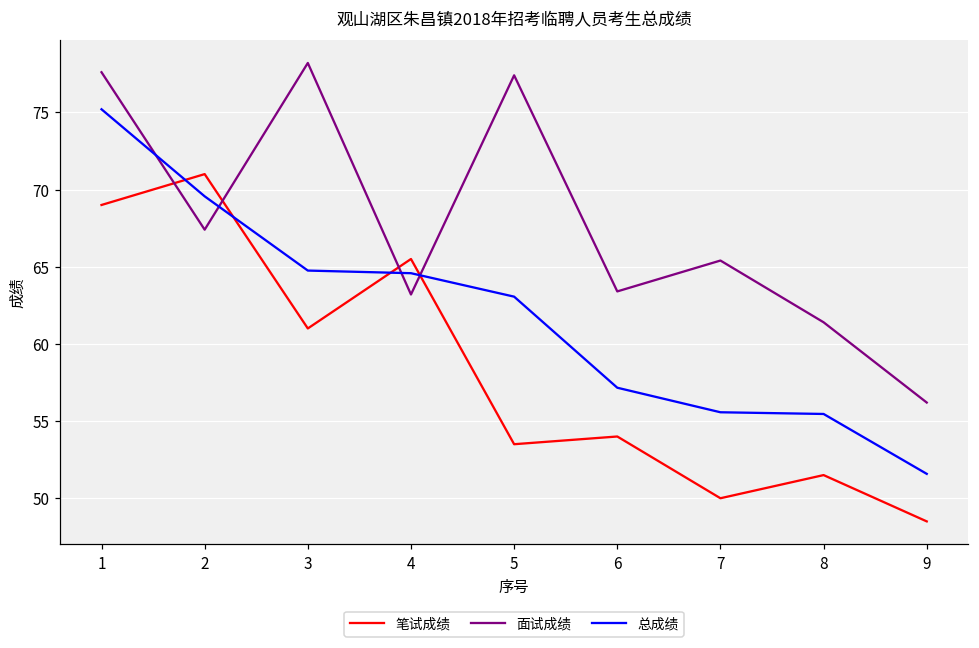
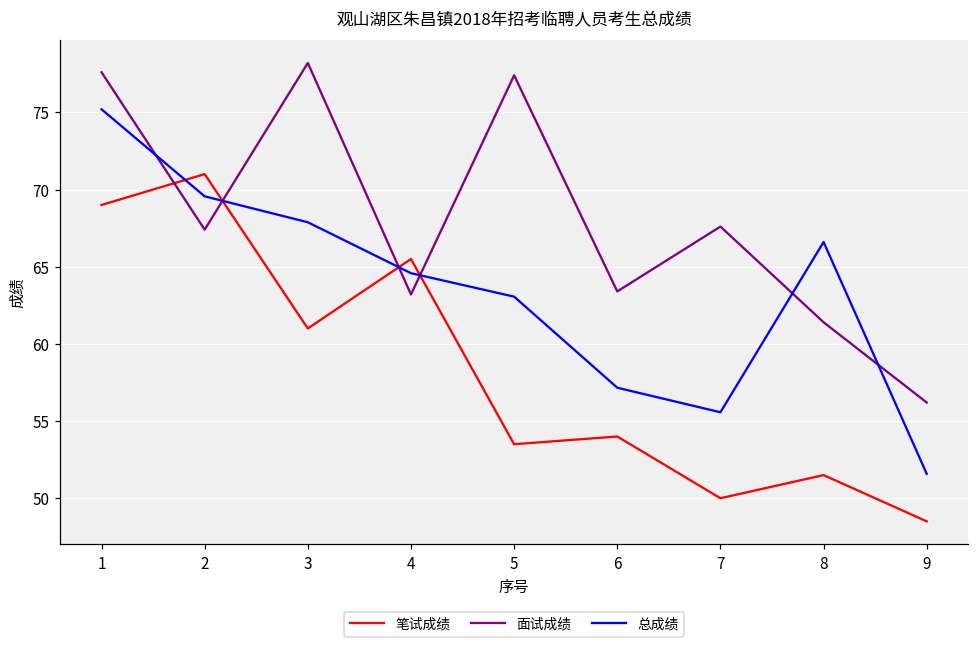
  {
    "笔试成绩": {
      "1": 69.0,
      "2": 71.0,
      "3": 61.0,
      "4": 65.5,
      "5": 53.5,
      "6": 54.0,
      "7": 50.0,
      "8": 51.5,
      "9": 48.5
    },
    "面试成绩": {
      "1": 77.6,
      "2": 67.4,
      "3": 78.2,
      "4": 63.2,
      "5": 77.4,
      "6": 63.4,
-     "7": 65.4,
+     "7": 67.6,
      "8": 61.4,
      "9": 56.2
    },
    "总成绩": {
      "1": 75.2,
      "2": 69.6,
-     "3": 64.8,
+     "3": 67.9,
      "4": 64.6,
      "5": 63.1,
      "6": 57.2,
      "7": 55.6,
-     "8": 55.5,
+     "8": 66.6,
      "9": 51.6
    }
  }
